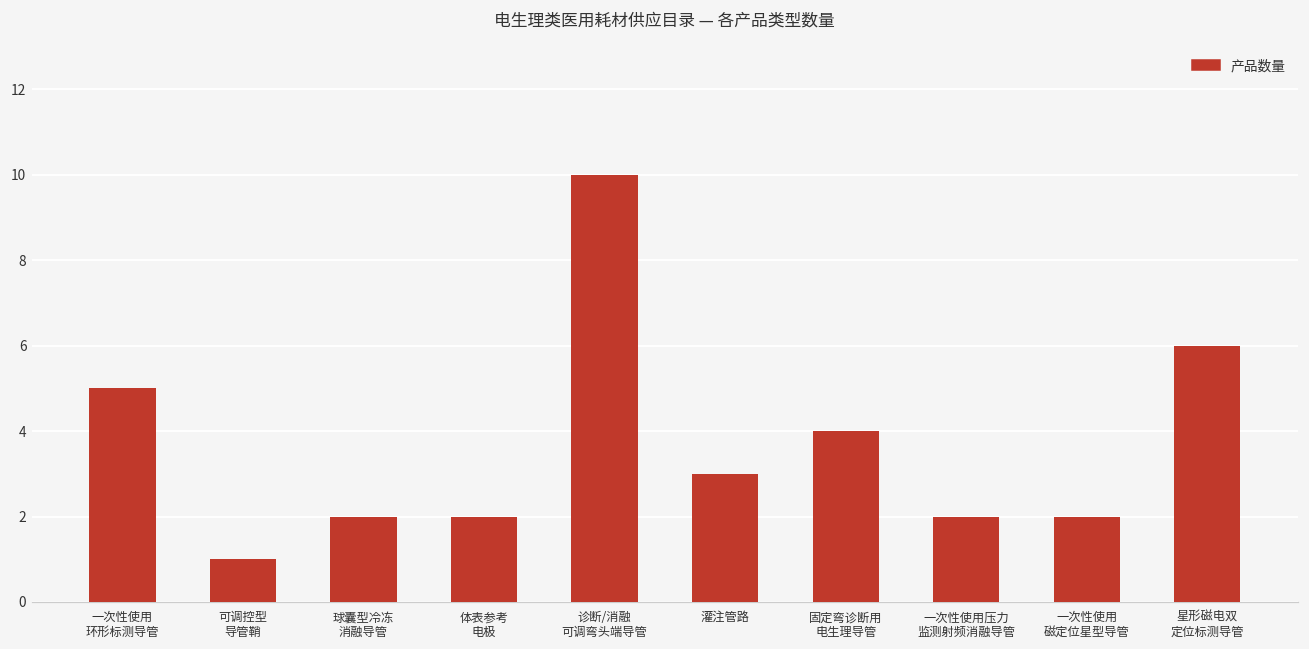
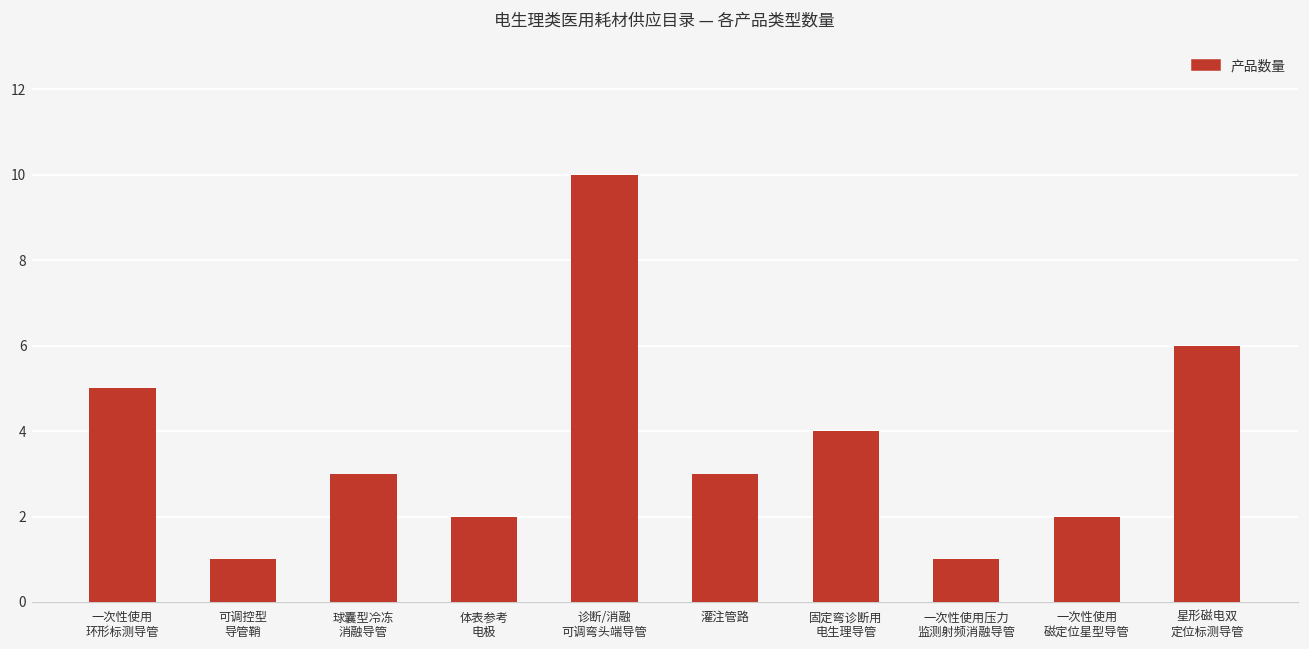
  {
    "一次性使用 环形标测导管": 5,
    "可调控型 导管鞘": 1,
-   "球囊型冷冻 消融导管": 2,
+   "球囊型冷冻 消融导管": 3,
    "体表参考 电极": 2,
    "诊断/消融 可调弯头端导管": 10,
    "灌注管路": 3,
    "固定弯诊断用 电生理导管": 4,
-   "一次性使用压力 监测射频消融导管": 2,
+   "一次性使用压力 监测射频消融导管": 1,
    "一次性使用 磁定位星型导管": 2,
    "星形磁电双 定位标测导管": 6
  }
